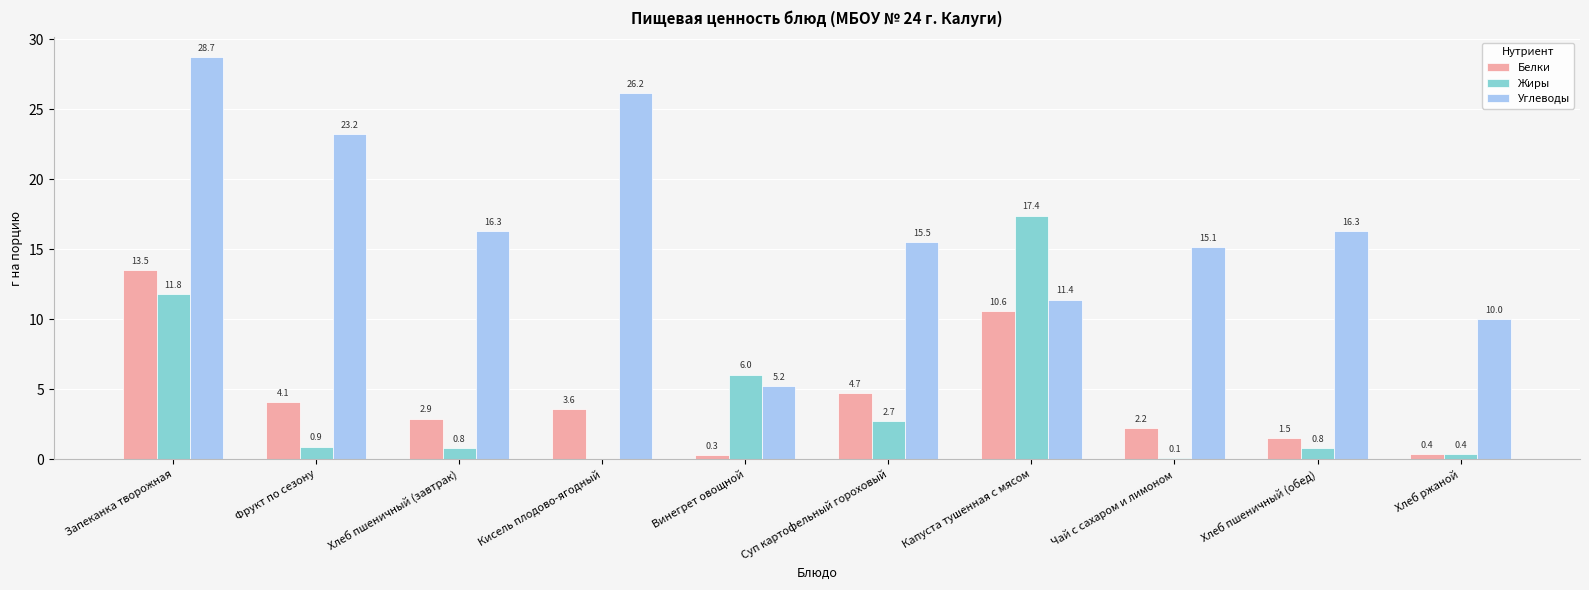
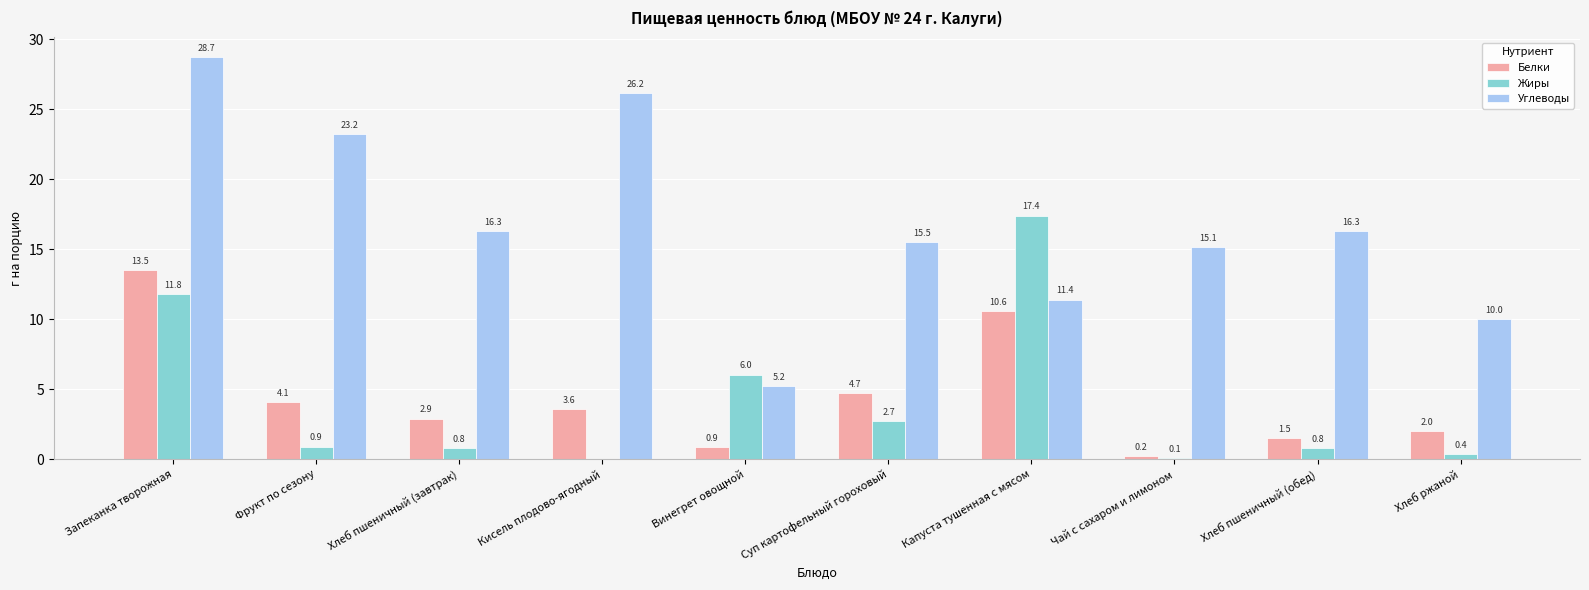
  {
    "Белки": {
      "Запеканка творожная": 13.5,
      "Фрукт по сезону": 4.1,
      "Хлеб пшеничный (завтрак)": 2.9,
      "Кисель плодово-ягодный": 3.6,
-     "Винегрет овощной": 0.3,
+     "Винегрет овощной": 0.9,
      "Суп картофельный гороховый": 4.7,
      "Капуста тушенная с мясом": 10.6,
-     "Чай с сахаром и лимоном": 2.2,
+     "Чай с сахаром и лимоном": 0.2,
      "Хлеб пшеничный (обед)": 1.5,
-     "Хлеб ржаной": 0.4
+     "Хлеб ржаной": 2.0
    }
  }
